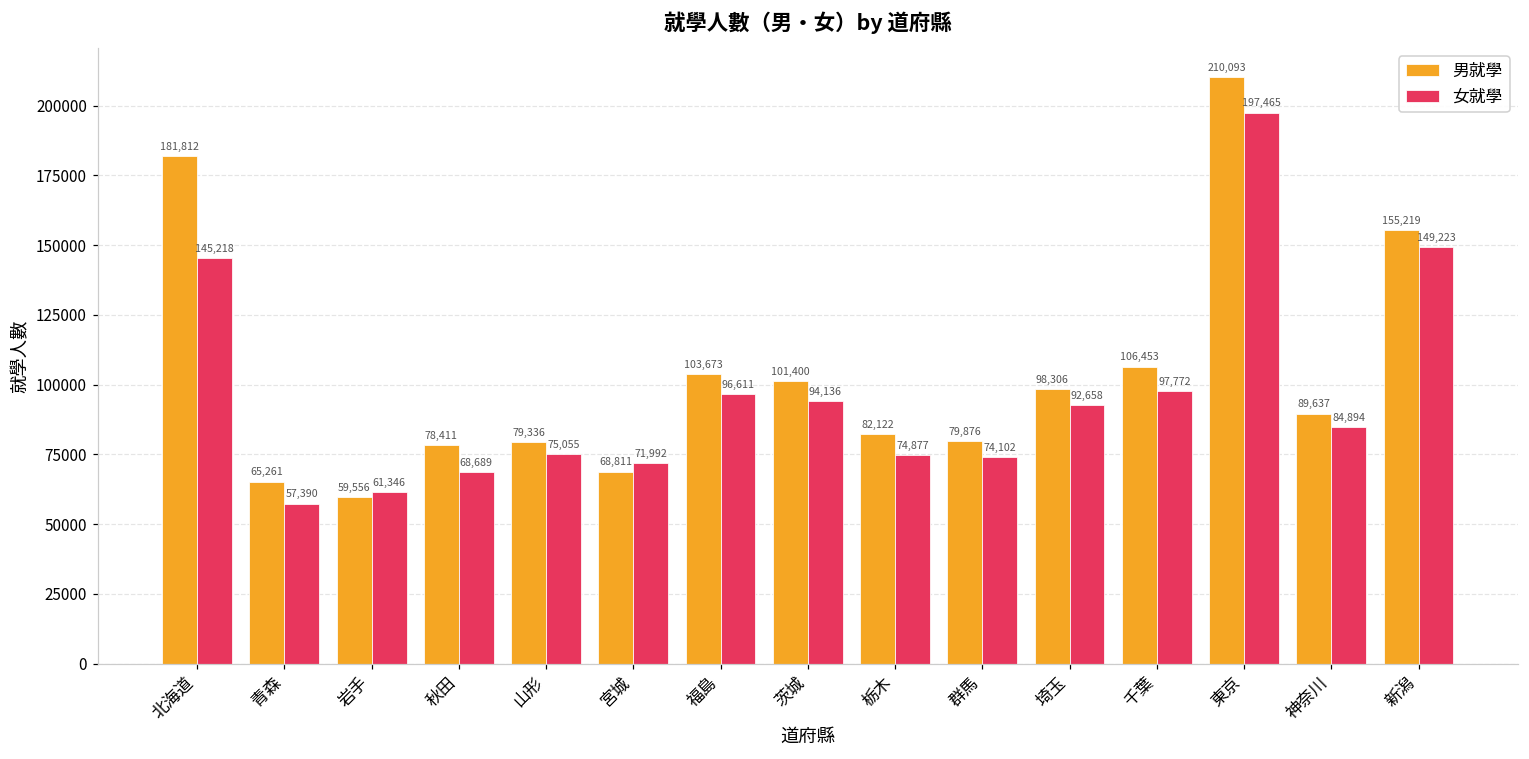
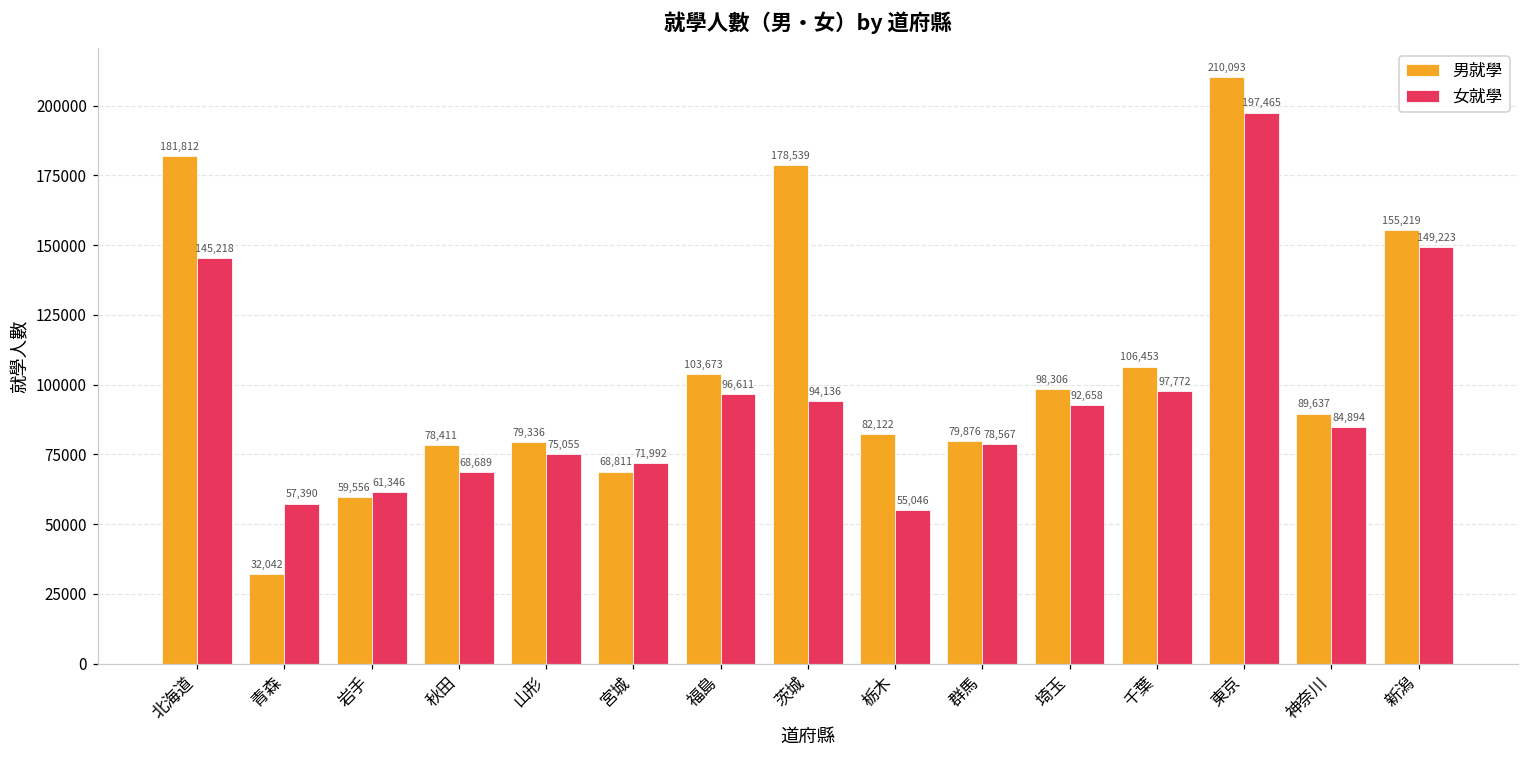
  {
    "男就學": {
      "北海道": "181,812",
-     "青森": "65,261",
+     "青森": "32,042",
      "岩手": "59,556",
      "秋田": "78,411",
      "山形": "79,336",
      "宮城": "68,811",
      "福島": "103,673",
-     "茨城": "101,400",
+     "茨城": "178,539",
      "栃木": "82,122",
      "群馬": "79,876",
      "埼玉": "98,306",
      "千葉": "106,453",
      "東京": "210,093",
      "神奈川": "89,637",
      "新潟": "155,219"
    },
    "女就學": {
      "北海道": "145,218",
      "青森": "57,390",
      "岩手": "61,346",
      "秋田": "68,689",
      "山形": "75,055",
      "宮城": "71,992",
      "福島": "96,611",
      "茨城": "94,136",
-     "栃木": "74,877",
-     "群馬": "74,102",
+     "栃木": "55,046",
+     "群馬": "78,567",
      "埼玉": "92,658",
      "千葉": "97,772",
      "東京": "197,465",
      "神奈川": "84,894",
      "新潟": "149,223"
    }
  }
